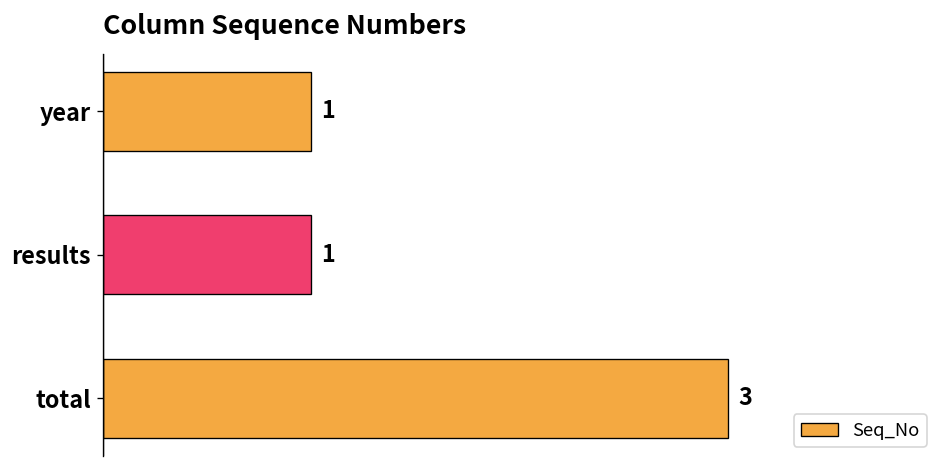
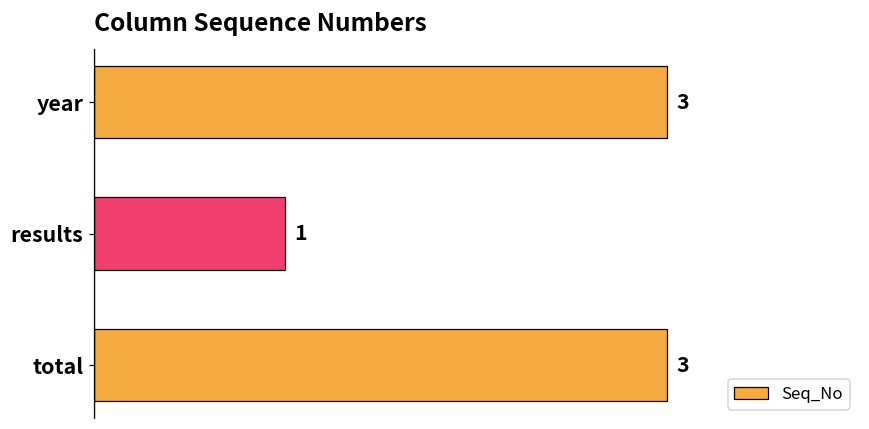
  {
-   "year": 1,
+   "year": 3,
    "results": 1,
    "total": 3
  }
